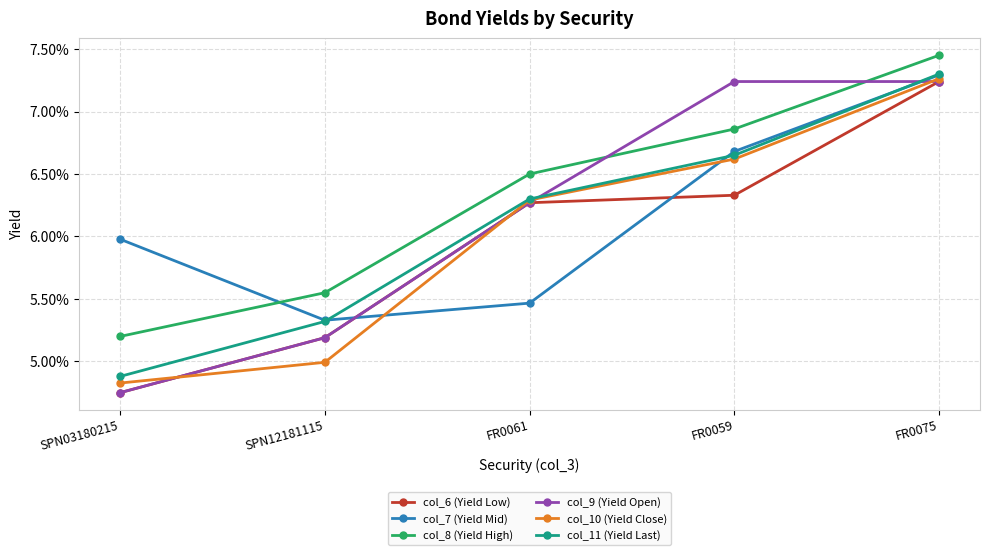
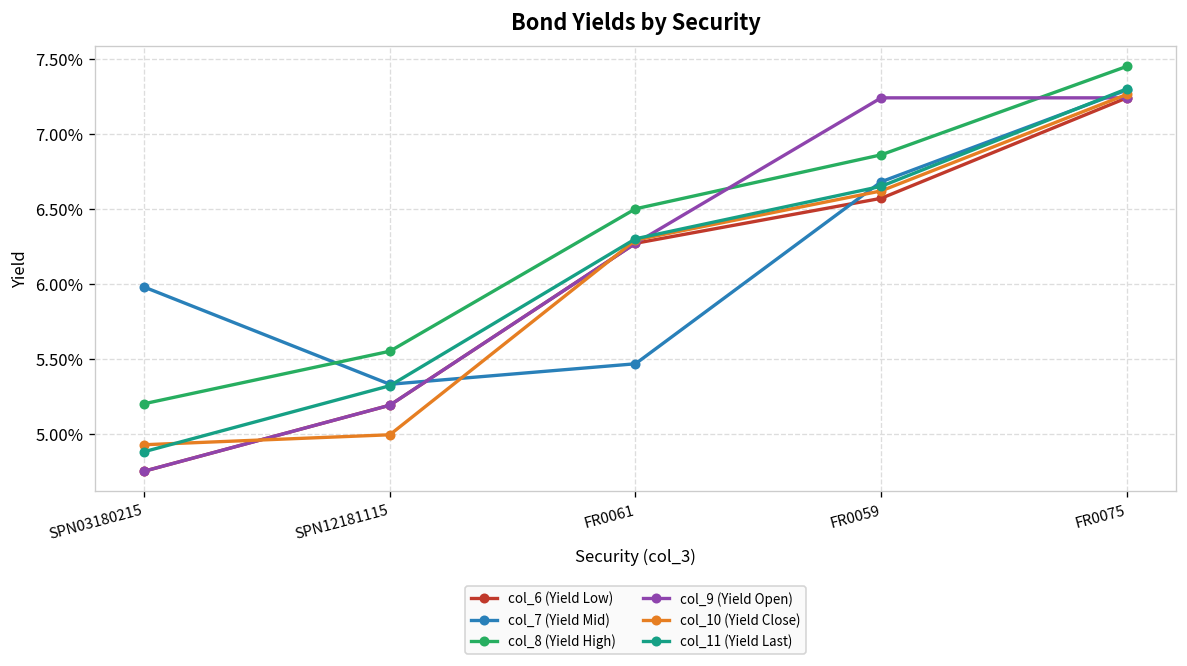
  {
    "col_6 (Yield Low)": {
-     "FR0059": "6.33%"
+     "FR0059": "6.57%"
    },
    "col_7 (Yield Mid)": {
      "SPN03180215": "5.98%",
      "FR0061": "5.47%",
      "FR0059": "6.68%"
    },
    "col_9 (Yield Open)": {
      "FR0059": "7.24%"
    },
    "col_10 (Yield Close)": {
-     "SPN03180215": "4.83%",
+     "SPN03180215": "4.93%",
      "SPN12181115": "4.99%",
      "FR0059": "6.62%",
      "FR0075": "7.26%"
    }
  }
